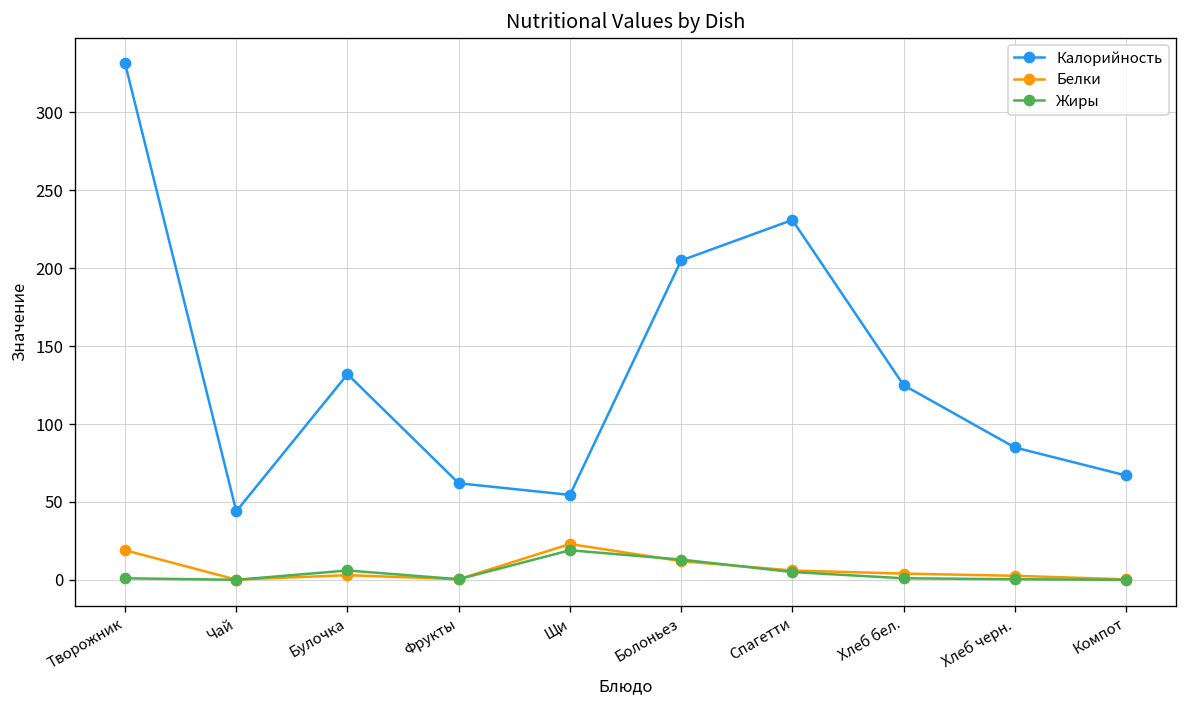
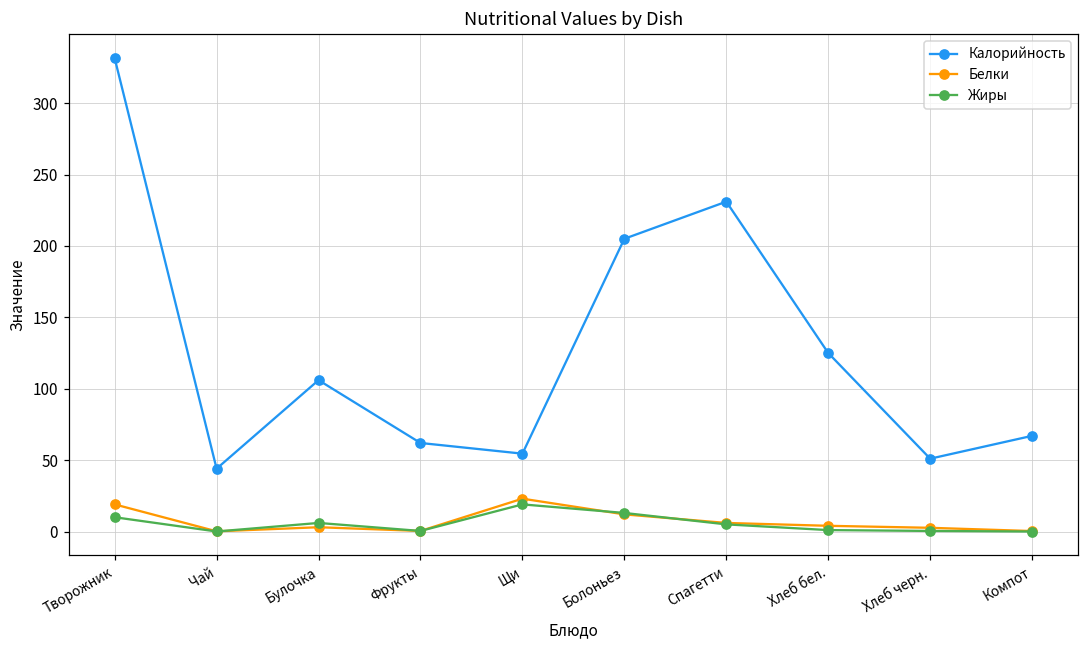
  {
    "Калорийность": {
      "Творожник": 332,
      "Чай": 44,
-     "Булочка": 132,
+     "Булочка": 106,
      "Фрукты": 62,
      "Щи": 55,
      "Болоньез": 205,
      "Спагетти": 231,
      "Хлеб бел.": 125,
-     "Хлеб черн.": 85,
+     "Хлеб черн.": 51,
      "Компот": 67
    },
    "Белки": {
      "Творожник": 19,
      "Булочка": 3,
      "Щи": 23,
      "Хлеб бел.": 4,
      "Хлеб черн.": 3
    },
    "Жиры": {
-     "Творожник": 1,
+     "Творожник": 10,
      "Булочка": 6,
      "Щи": 19,
      "Хлеб бел.": 1,
      "Хлеб черн.": 0
    }
  }
